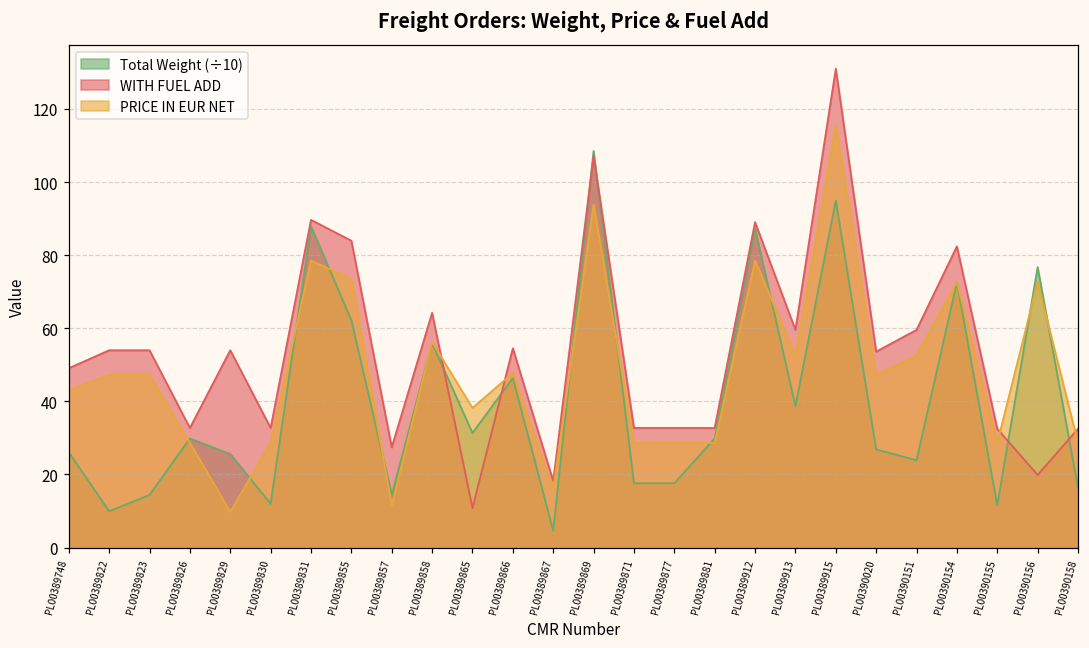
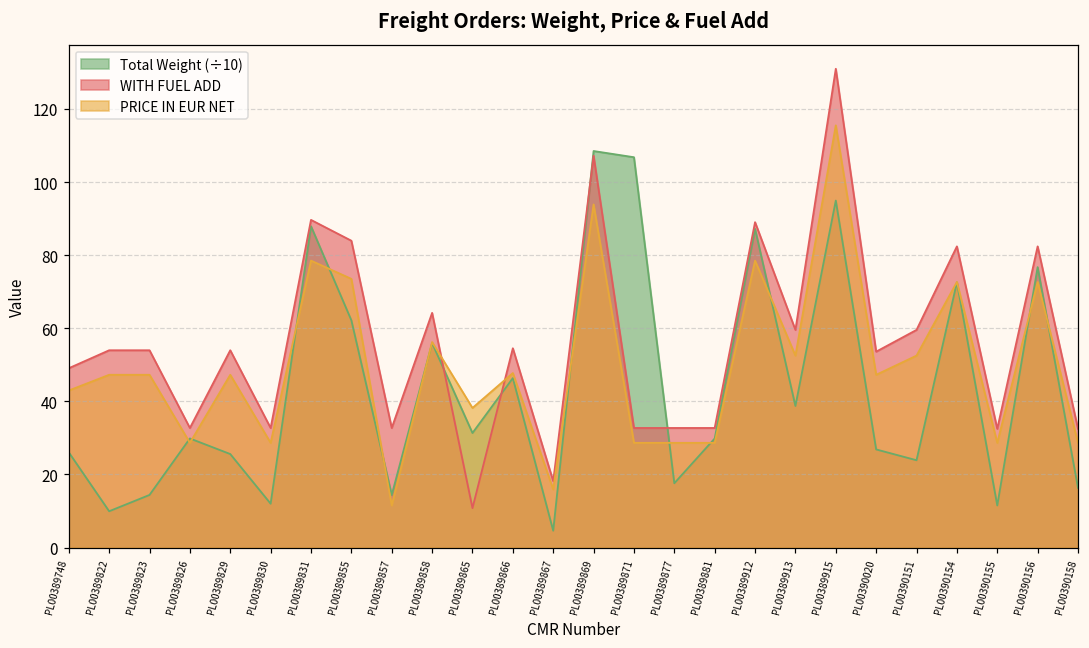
  {
    "Total Weight (÷10)": {
      "PL00389748": 26,
      "PL00389822": 10,
      "PL00389823": 14,
      "PL00389826": 30,
      "PL00389829": 26,
      "PL00389830": 12,
      "PL00389831": 88,
      "PL00389855": 62,
      "PL00389857": 14,
      "PL00389865": 31,
      "PL00389866": 46,
      "PL00389867": 5,
      "PL00389869": 108,
-     "PL00389871": 18,
+     "PL00389871": 107,
      "PL00389877": 18,
      "PL00389881": 30,
      "PL00389912": 87,
      "PL00389913": 39,
      "PL00389915": 95,
      "PL00390020": 27,
      "PL00390151": 24,
      "PL00390155": 12,
      "PL00390156": 77,
      "PL00390158": 16
    },
    "WITH FUEL ADD": {
      "PL00389748": 49,
      "PL00389822": 54,
      "PL00389823": 54,
      "PL00389826": 33,
      "PL00389829": 54,
      "PL00389830": 33,
      "PL00389831": 90,
      "PL00389855": 84,
-     "PL00389857": 27,
+     "PL00389857": 33,
      "PL00389858": 64,
      "PL00389865": 11,
      "PL00389866": 55,
      "PL00389867": 18,
      "PL00389869": 107,
      "PL00389871": 33,
      "PL00389877": 33,
      "PL00389881": 33,
      "PL00389912": 89,
      "PL00389913": 60,
      "PL00389915": 131,
      "PL00390020": 54,
      "PL00390151": 60,
      "PL00390154": 82,
      "PL00390155": 32,
-     "PL00390156": 20,
+     "PL00390156": 82,
      "PL00390158": 32
    },
    "PRICE IN EUR NET": {
      "PL00389748": 43,
      "PL00389822": 47,
      "PL00389823": 47,
      "PL00389826": 29,
-     "PL00389829": 10,
+     "PL00389829": 47,
      "PL00389830": 29,
      "PL00389831": 79,
      "PL00389855": 74,
      "PL00389857": 12,
      "PL00389865": 38,
      "PL00389866": 48,
      "PL00389867": 16,
      "PL00389869": 94,
      "PL00389871": 29,
      "PL00389877": 29,
      "PL00389881": 29,
      "PL00389912": 79,
      "PL00389913": 53,
      "PL00389915": 116,
      "PL00390020": 47,
      "PL00390151": 53,
      "PL00390155": 29,
      "PL00390156": 73,
      "PL00390158": 29
    }
  }
